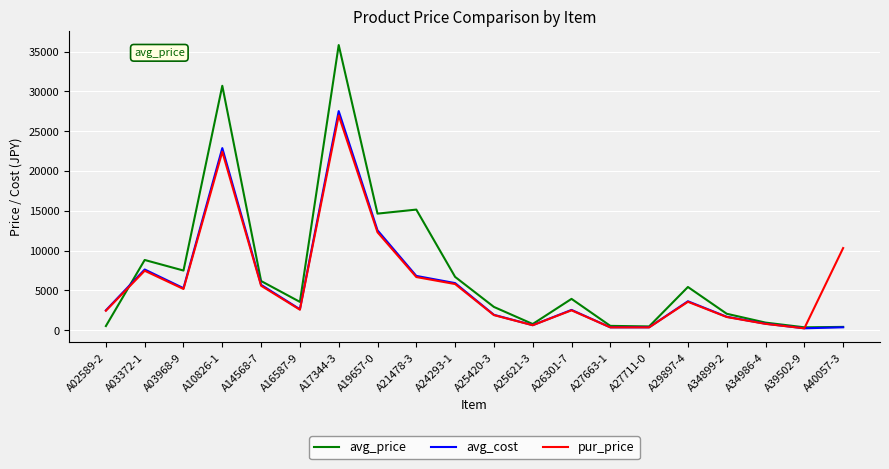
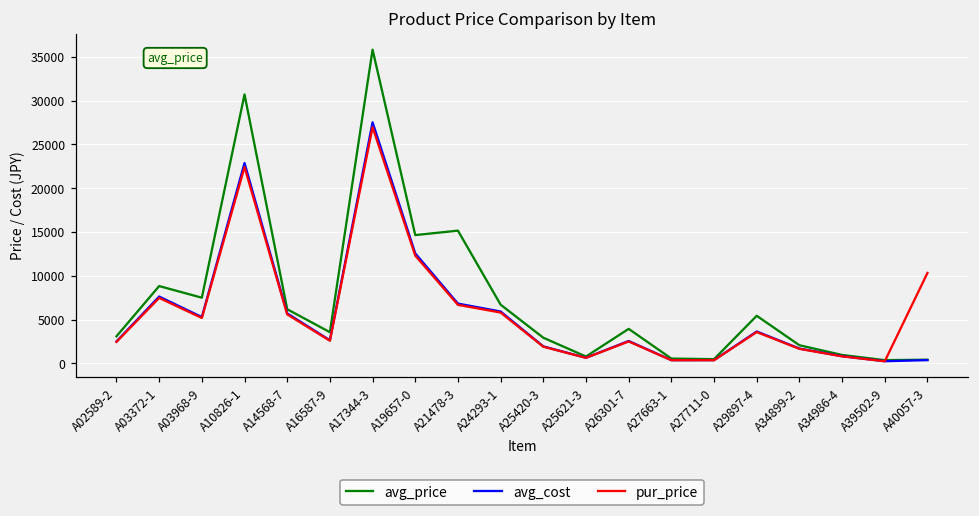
  {
    "avg_price": {
-     "A02589-2": 1000,
+     "A02589-2": 3000,
      "A03372-1": 9000,
      "A03968-9": 8000,
      "A10826-1": 31000,
      "A14568-7": 6000,
      "A16587-9": 4000,
      "A17344-3": 36000,
      "A19657-0": 15000,
      "A21478-3": 15000,
      "A24293-1": 7000,
      "A25420-3": 3000,
      "A26301-7": 4000,
      "A29897-4": 5000,
      "A34899-2": 2000
    },
    "avg_cost": {
      "A10826-1": 23000,
      "A17344-3": 28000
    },
    "pur_price": {
      "A10826-1": 22000,
      "A17344-3": 27000,
      "A40057-3": 10000
    }
  }
